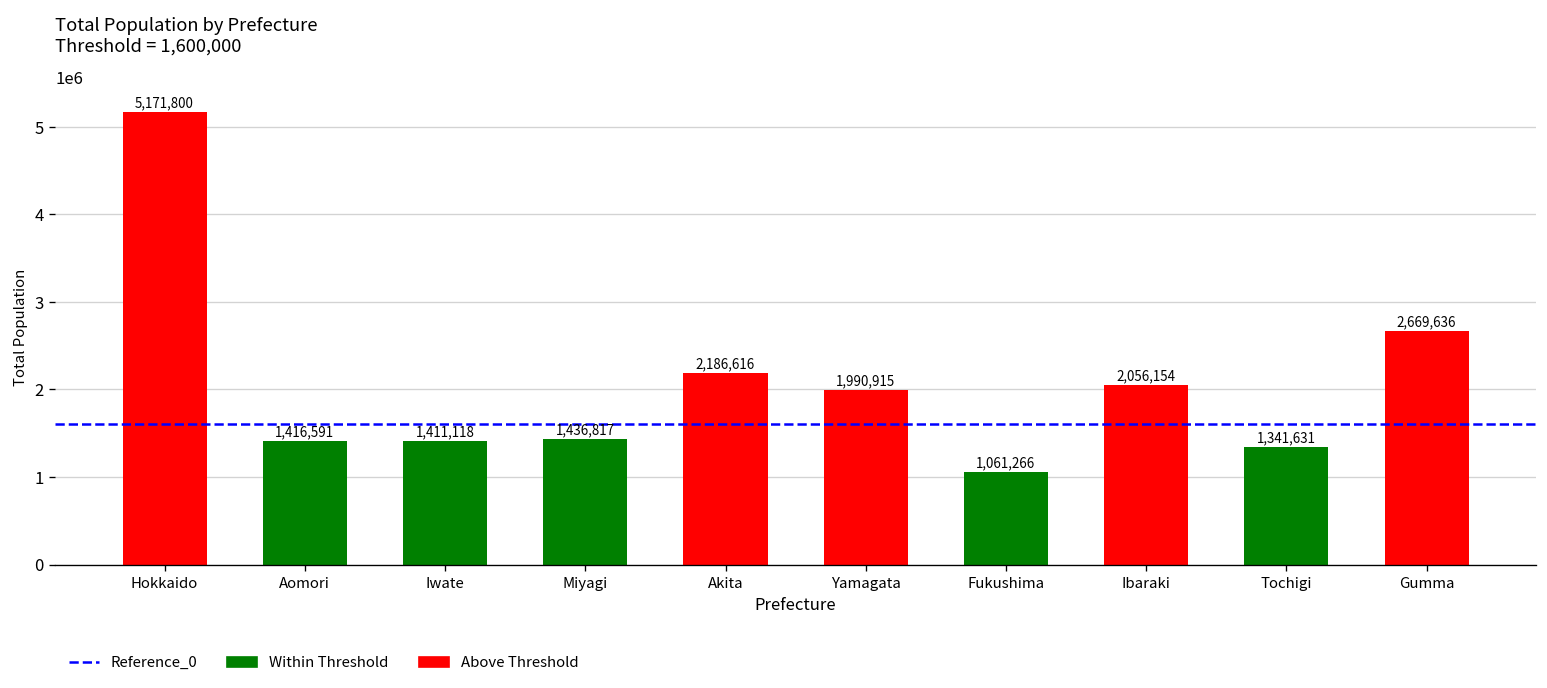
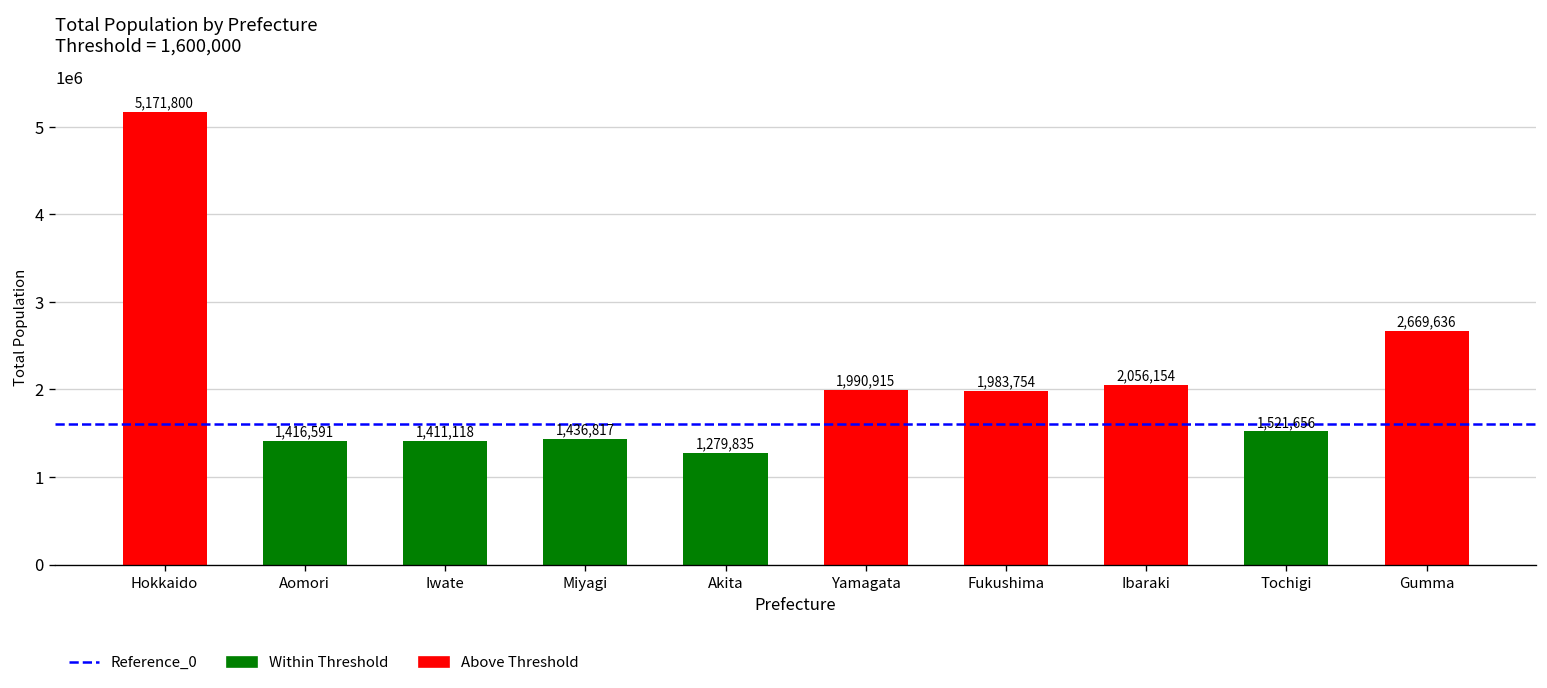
  {
    "Hokkaido": "5,171,800",
    "Aomori": "1,416,591",
    "Iwate": "1,411,118",
    "Miyagi": "1,436,817",
-   "Akita": "2,186,616",
+   "Akita": "1,279,835",
    "Yamagata": "1,990,915",
-   "Fukushima": "1,061,266",
+   "Fukushima": "1,983,754",
    "Ibaraki": "2,056,154",
-   "Tochigi": "1,341,631",
+   "Tochigi": "1,521,656",
    "Gumma": "2,669,636"
  }
